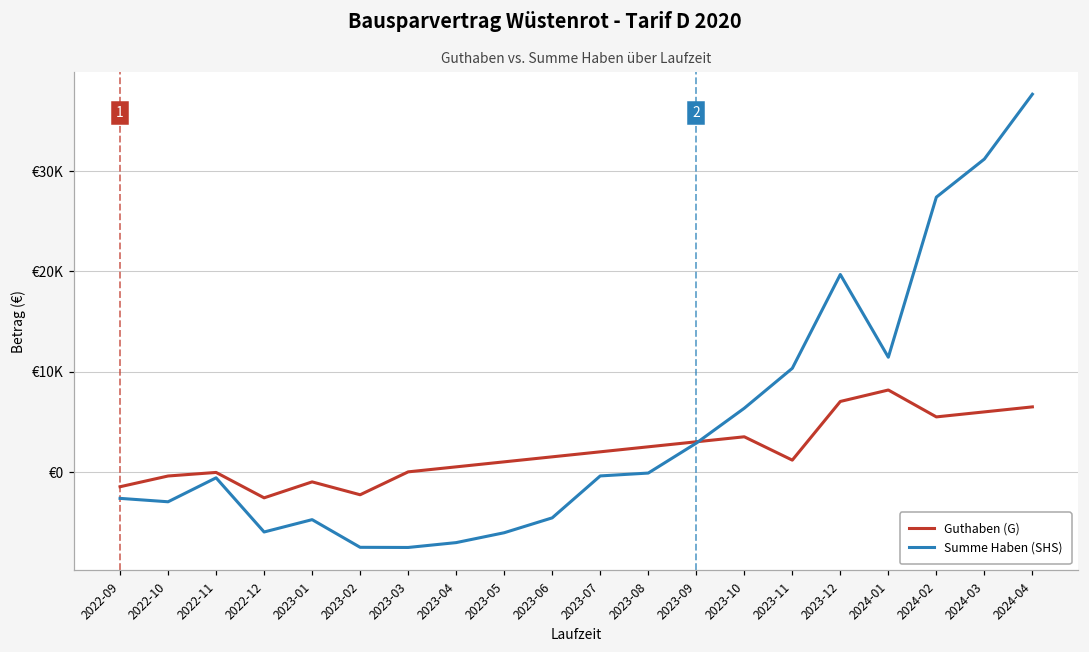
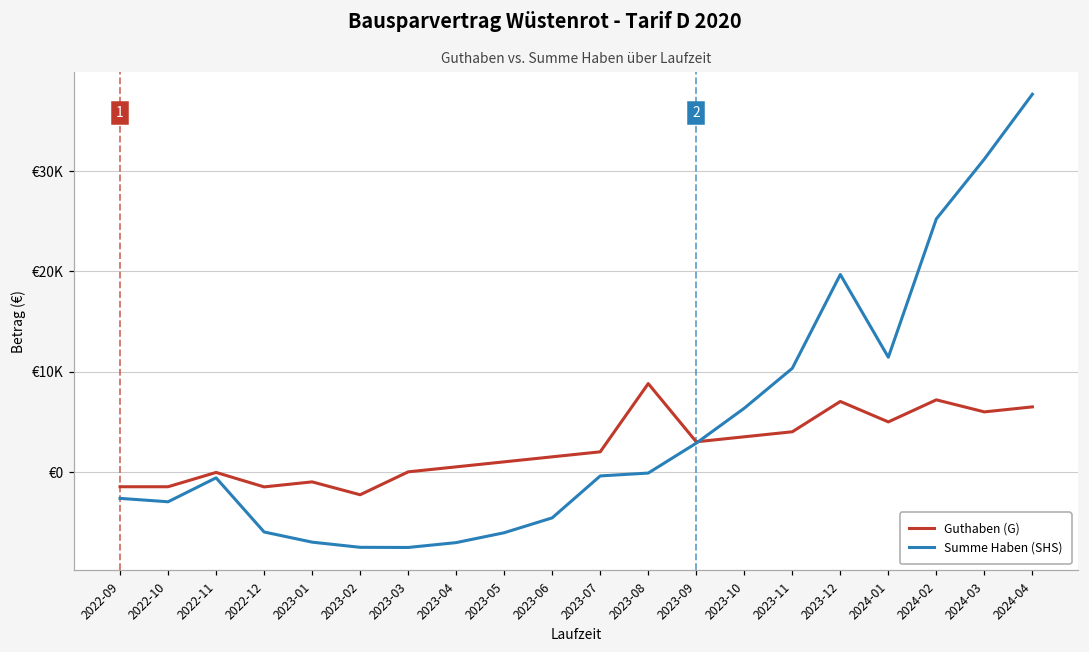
  {
    "Guthaben (G)": {
      "2022-09": "€-2000",
-     "2022-10": "€0",
+     "2022-10": "€-2000",
      "2022-11": "€0",
-     "2022-12": "€-3000",
+     "2022-12": "€-2000",
      "2023-01": "€-1000",
      "2023-02": "€-2000",
      "2023-03": "€0",
      "2023-04": "€0",
      "2023-05": "€1000",
      "2023-06": "€1000",
      "2023-07": "€2000",
-     "2023-08": "€2000",
+     "2023-08": "€9000",
      "2023-10": "€3000",
-     "2023-11": "€1000",
+     "2023-11": "€4000",
      "2023-12": "€7000",
-     "2024-01": "€8000",
-     "2024-02": "€5000",
+     "2024-01": "€5000",
+     "2024-02": "€7000",
      "2024-03": "€6000",
      "2024-04": "€6000"
    },
    "Summe Haben (SHS)": {
      "2022-09": "€-3000",
      "2022-10": "€-3000",
      "2022-11": "€-1000",
      "2022-12": "€-6000",
-     "2023-01": "€-5000",
+     "2023-01": "€-7000",
      "2023-02": "€-8000",
      "2023-03": "€-8000",
      "2023-04": "€-7000",
      "2023-05": "€-6000",
      "2023-06": "€-5000",
      "2023-07": "€0",
      "2023-08": "€0",
      "2023-10": "€6000",
      "2023-11": "€10000",
      "2023-12": "€20000",
      "2024-01": "€11000",
-     "2024-02": "€27000",
+     "2024-02": "€25000",
      "2024-03": "€31000",
      "2024-04": "€38000"
    }
  }
